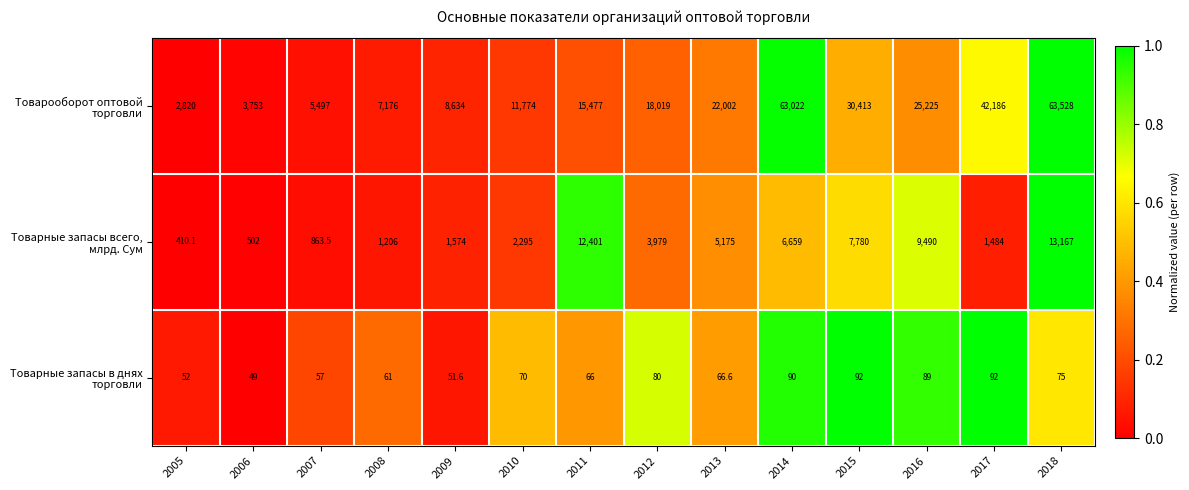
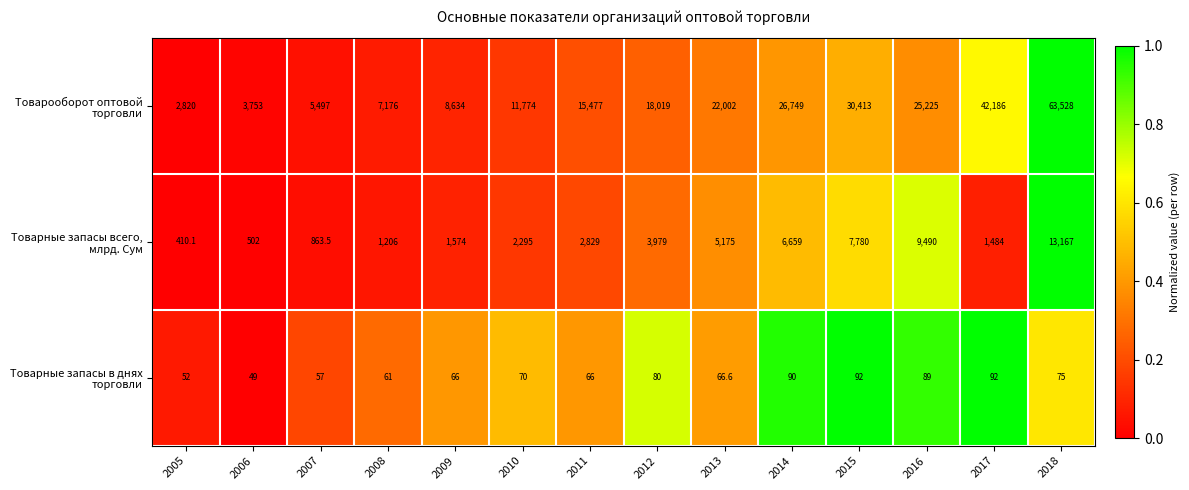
  {
    "Товарооборот оптовой торговли": {
      "2005": "2,820",
      "2006": "3,753",
      "2007": "5,497",
      "2008": "7,176",
      "2009": "8,634",
      "2010": "11,774",
      "2011": "15,477",
      "2012": "18,019",
      "2013": "22,002",
-     "2014": "63,022",
+     "2014": "26,749",
      "2015": "30,413",
      "2016": "25,225",
      "2017": "42,186",
      "2018": "63,528"
    },
    "Товарные запасы всего, млрд. Сум": {
      "2005": "410.1",
      "2006": "502",
      "2007": "863.5",
      "2008": "1,206",
      "2009": "1,574",
      "2010": "2,295",
-     "2011": "12,401",
+     "2011": "2,829",
      "2012": "3,979",
      "2013": "5,175",
      "2014": "6,659",
      "2015": "7,780",
      "2016": "9,490",
      "2017": "1,484",
      "2018": "13,167"
    },
    "Товарные запасы в днях торговли": {
      "2005": "52",
      "2006": "49",
      "2007": "57",
      "2008": "61",
-     "2009": "51.6",
+     "2009": "66",
      "2010": "70",
      "2011": "66",
      "2012": "80",
      "2013": "66.6",
      "2014": "90",
      "2015": "92",
      "2016": "89",
      "2017": "92",
      "2018": "75"
    }
  }
